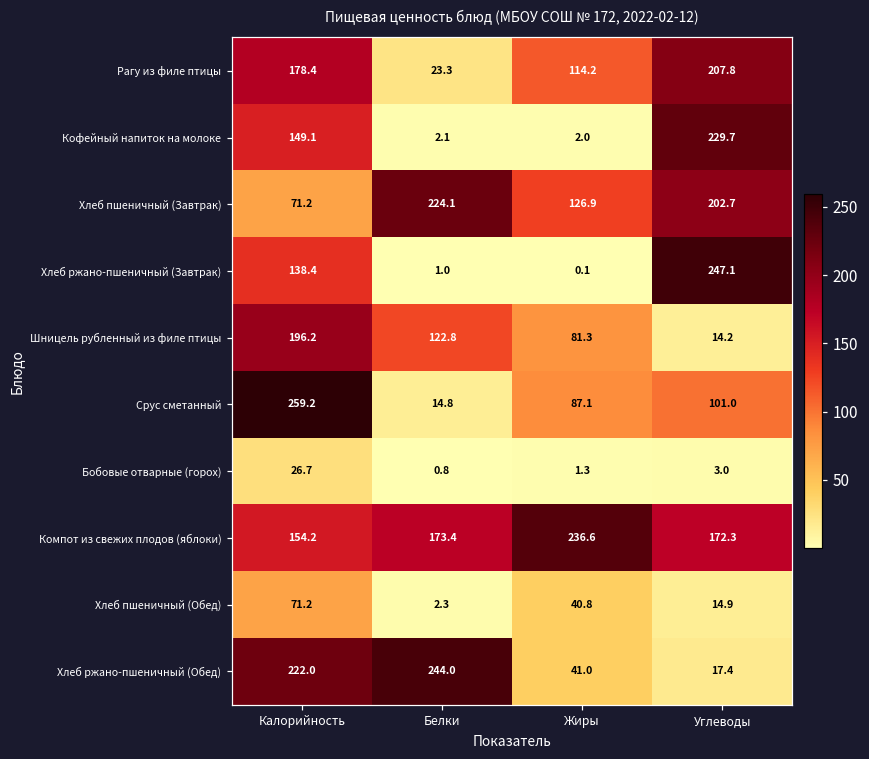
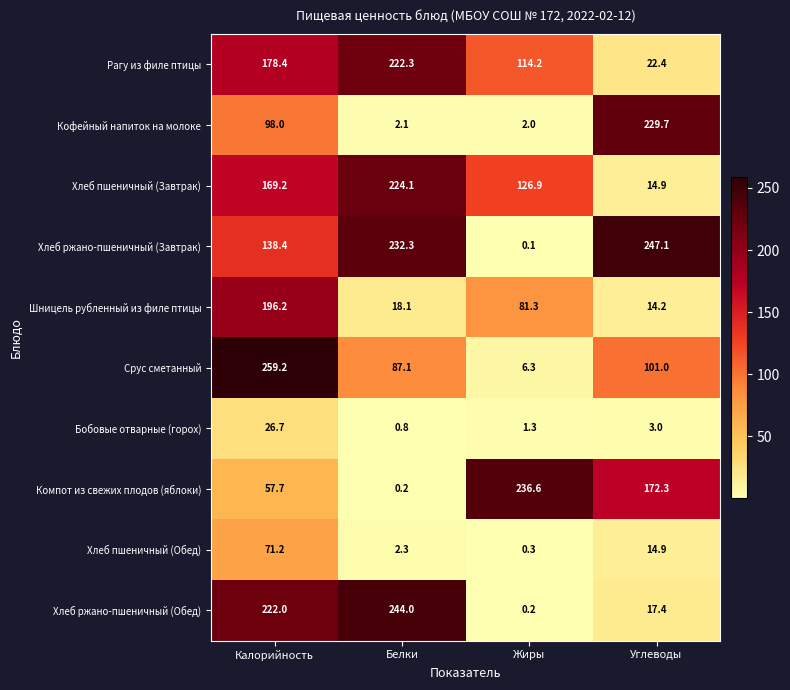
  {
    "Рагу из филе птицы": {
      "Калорийность": 178.4,
-     "Белки": 23.3,
+     "Белки": 222.3,
      "Жиры": 114.2,
-     "Углеводы": 207.8
+     "Углеводы": 22.4
    },
    "Кофейный напиток на молоке": {
-     "Калорийность": 149.1,
+     "Калорийность": 98.0,
      "Белки": 2.1,
      "Жиры": 2.0,
      "Углеводы": 229.7
    },
    "Хлеб пшеничный (Завтрак)": {
-     "Калорийность": 71.2,
+     "Калорийность": 169.2,
      "Белки": 224.1,
      "Жиры": 126.9,
-     "Углеводы": 202.7
+     "Углеводы": 14.9
    },
    "Хлеб ржано-пшеничный (Завтрак)": {
      "Калорийность": 138.4,
-     "Белки": 1.0,
+     "Белки": 232.3,
      "Жиры": 0.1,
      "Углеводы": 247.1
    },
    "Шницель рубленный из филе птицы": {
      "Калорийность": 196.2,
-     "Белки": 122.8,
+     "Белки": 18.1,
      "Жиры": 81.3,
      "Углеводы": 14.2
    },
    "Срус сметанный": {
      "Калорийность": 259.2,
-     "Белки": 14.8,
-     "Жиры": 87.1,
+     "Белки": 87.1,
+     "Жиры": 6.3,
      "Углеводы": 101.0
    },
    "Бобовые отварные (горох)": {
      "Калорийность": 26.7,
      "Белки": 0.8,
      "Жиры": 1.3,
      "Углеводы": 3.0
    },
    "Компот из свежих плодов (яблоки)": {
-     "Калорийность": 154.2,
-     "Белки": 173.4,
+     "Калорийность": 57.7,
+     "Белки": 0.2,
      "Жиры": 236.6,
      "Углеводы": 172.3
    },
    "Хлеб пшеничный (Обед)": {
      "Калорийность": 71.2,
      "Белки": 2.3,
-     "Жиры": 40.8,
+     "Жиры": 0.3,
      "Углеводы": 14.9
    },
    "Хлеб ржано-пшеничный (Обед)": {
      "Калорийность": 222.0,
      "Белки": 244.0,
-     "Жиры": 41.0,
+     "Жиры": 0.2,
      "Углеводы": 17.4
    }
  }
